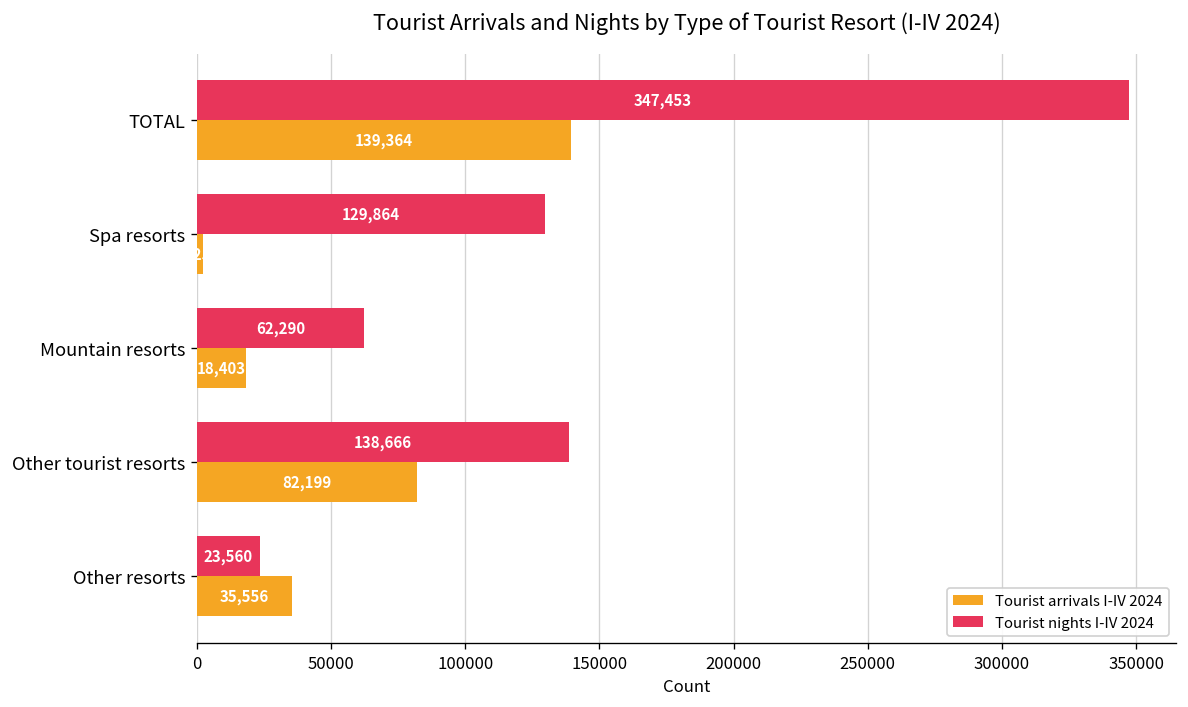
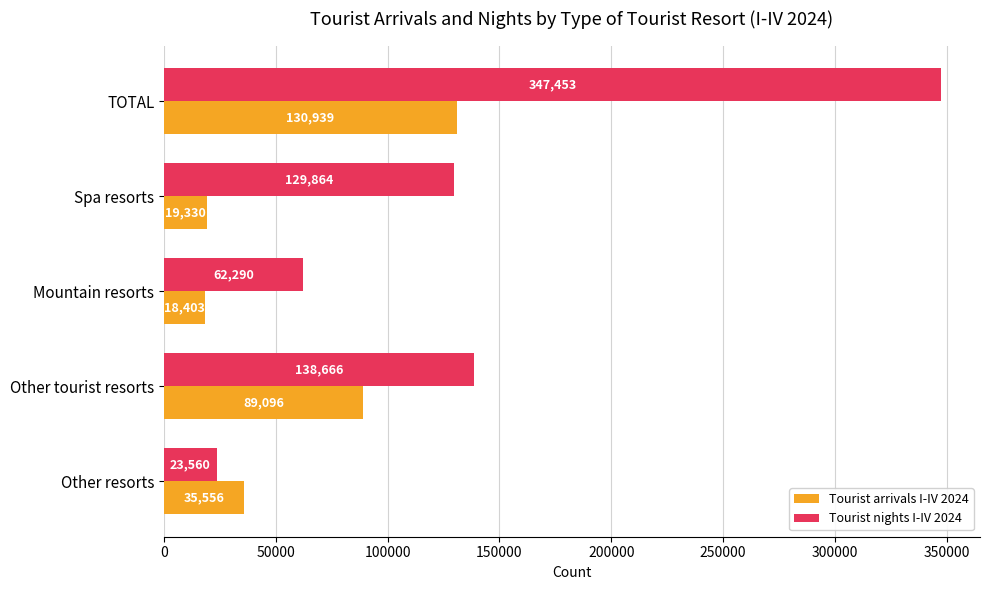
  {
    "Tourist arrivals I-IV 2024": {
-     "TOTAL": "139,364",
-     "Spa resorts": "2000",
+     "TOTAL": "130,939",
+     "Spa resorts": "19000",
      "Mountain resorts": "18,403",
-     "Other tourist resorts": "82,199",
+     "Other tourist resorts": "89,096",
      "Other resorts": "35,556"
    },
    "Tourist nights I-IV 2024": {
      "TOTAL": "347,453",
      "Spa resorts": "129,864",
      "Mountain resorts": "62,290",
      "Other tourist resorts": "138,666",
      "Other resorts": "23,560"
    }
  }
